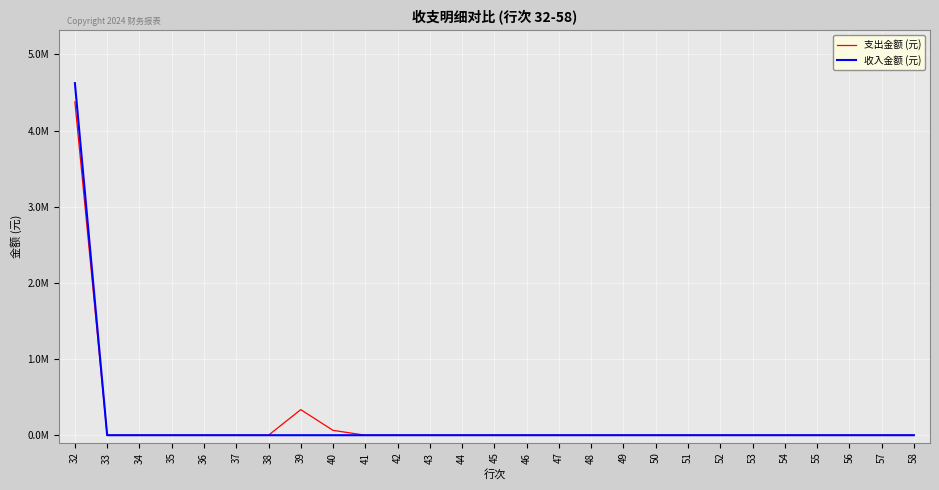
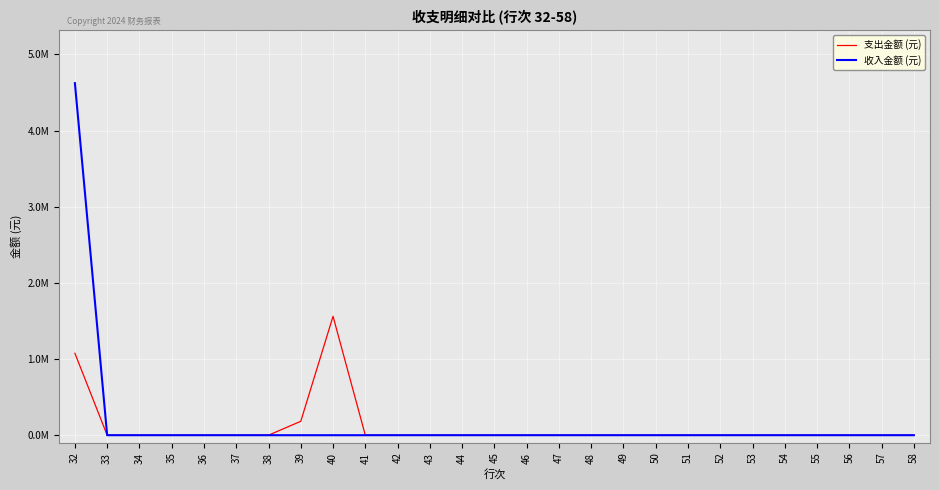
  {
    "支出金额 (元)": {
-     "32": 4400000,
-     "39": 300000,
-     "40": 100000
+     "32": 1100000,
+     "39": 200000,
+     "40": 1600000
    },
    "收入金额 (元)": {
      "32": 4600000,
      "39": 0,
      "40": 0
    }
  }
